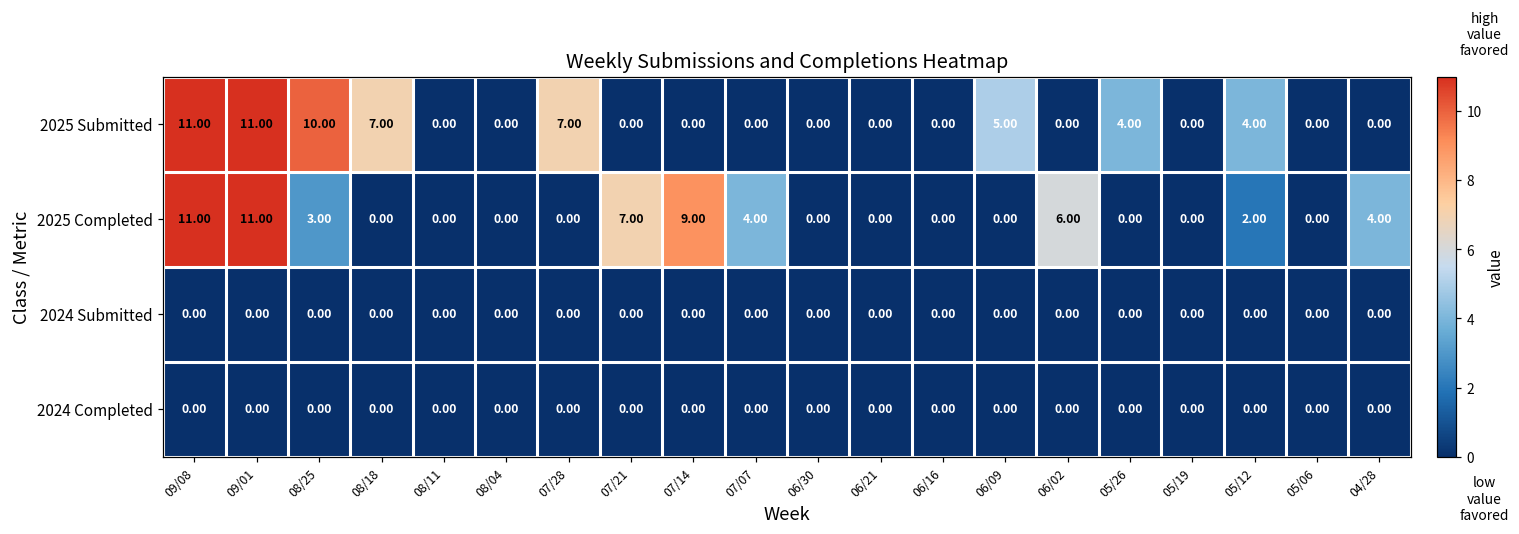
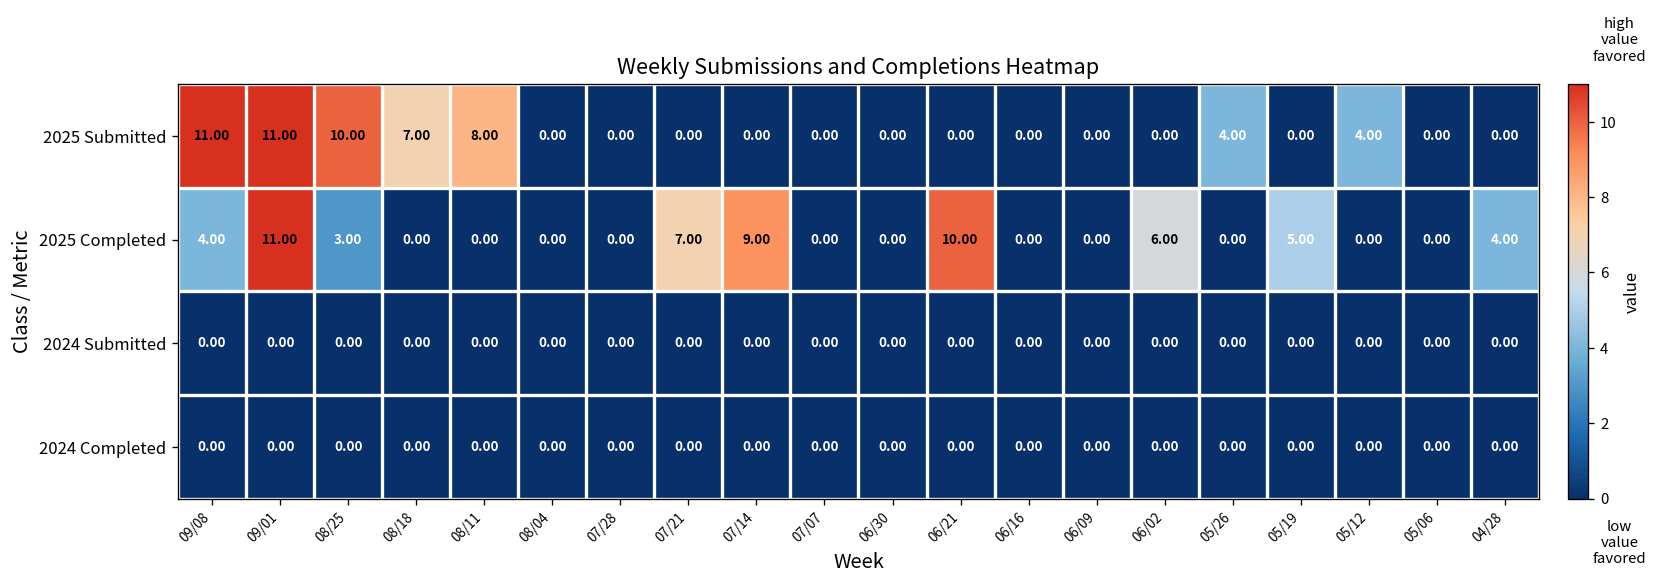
  {
    "2025 Submitted": {
      "09/08": 11.00,
      "09/01": 11.00,
      "08/25": 10.00,
      "08/18": 7.00,
-     "08/11": 0.00,
+     "08/11": 8.00,
      "08/04": 0.00,
-     "07/28": 7.00,
+     "07/28": 0.00,
      "07/21": 0.00,
      "07/14": 0.00,
      "07/07": 0.00,
      "06/30": 0.00,
      "06/21": 0.00,
      "06/16": 0.00,
-     "06/09": 5.00,
+     "06/09": 0.00,
      "06/02": 0.00,
      "05/26": 4.00,
      "05/19": 0.00,
      "05/12": 4.00,
      "05/06": 0.00,
      "04/28": 0.00
    },
    "2025 Completed": {
-     "09/08": 11.00,
+     "09/08": 4.00,
      "09/01": 11.00,
      "08/25": 3.00,
      "08/18": 0.00,
      "08/11": 0.00,
      "08/04": 0.00,
      "07/28": 0.00,
      "07/21": 7.00,
      "07/14": 9.00,
-     "07/07": 4.00,
+     "07/07": 0.00,
      "06/30": 0.00,
-     "06/21": 0.00,
+     "06/21": 10.00,
      "06/16": 0.00,
      "06/09": 0.00,
      "06/02": 6.00,
      "05/26": 0.00,
-     "05/19": 0.00,
-     "05/12": 2.00,
+     "05/19": 5.00,
+     "05/12": 0.00,
      "05/06": 0.00,
      "04/28": 4.00
    },
    "2024 Submitted": {
      "09/08": 0.00,
      "09/01": 0.00,
      "08/25": 0.00,
      "08/18": 0.00,
      "08/11": 0.00,
      "08/04": 0.00,
      "07/28": 0.00,
      "07/21": 0.00,
      "07/14": 0.00,
      "07/07": 0.00,
      "06/30": 0.00,
      "06/21": 0.00,
      "06/16": 0.00,
      "06/09": 0.00,
      "06/02": 0.00,
      "05/26": 0.00,
      "05/19": 0.00,
      "05/12": 0.00,
      "05/06": 0.00,
      "04/28": 0.00
    },
    "2024 Completed": {
      "09/08": 0.00,
      "09/01": 0.00,
      "08/25": 0.00,
      "08/18": 0.00,
      "08/11": 0.00,
      "08/04": 0.00,
      "07/28": 0.00,
      "07/21": 0.00,
      "07/14": 0.00,
      "07/07": 0.00,
      "06/30": 0.00,
      "06/21": 0.00,
      "06/16": 0.00,
      "06/09": 0.00,
      "06/02": 0.00,
      "05/26": 0.00,
      "05/19": 0.00,
      "05/12": 0.00,
      "05/06": 0.00,
      "04/28": 0.00
    }
  }
